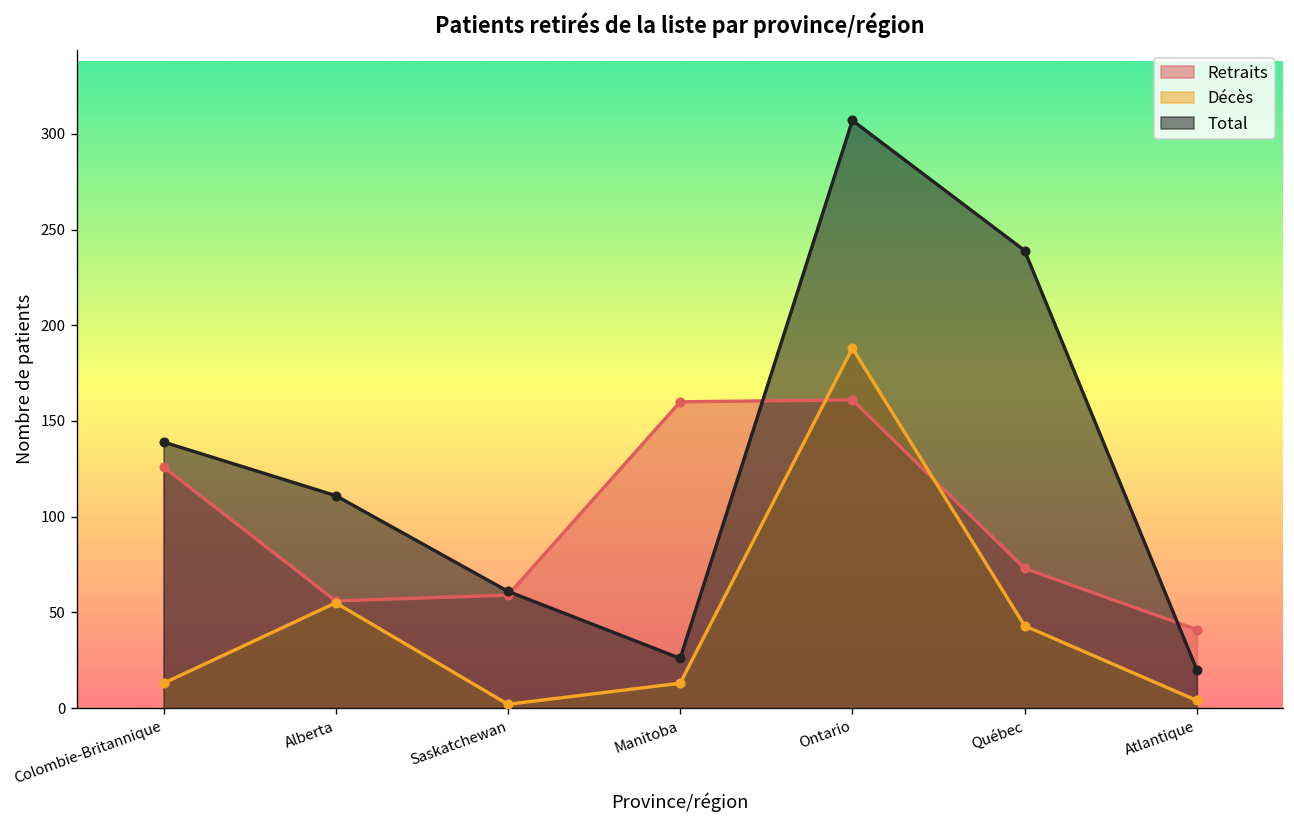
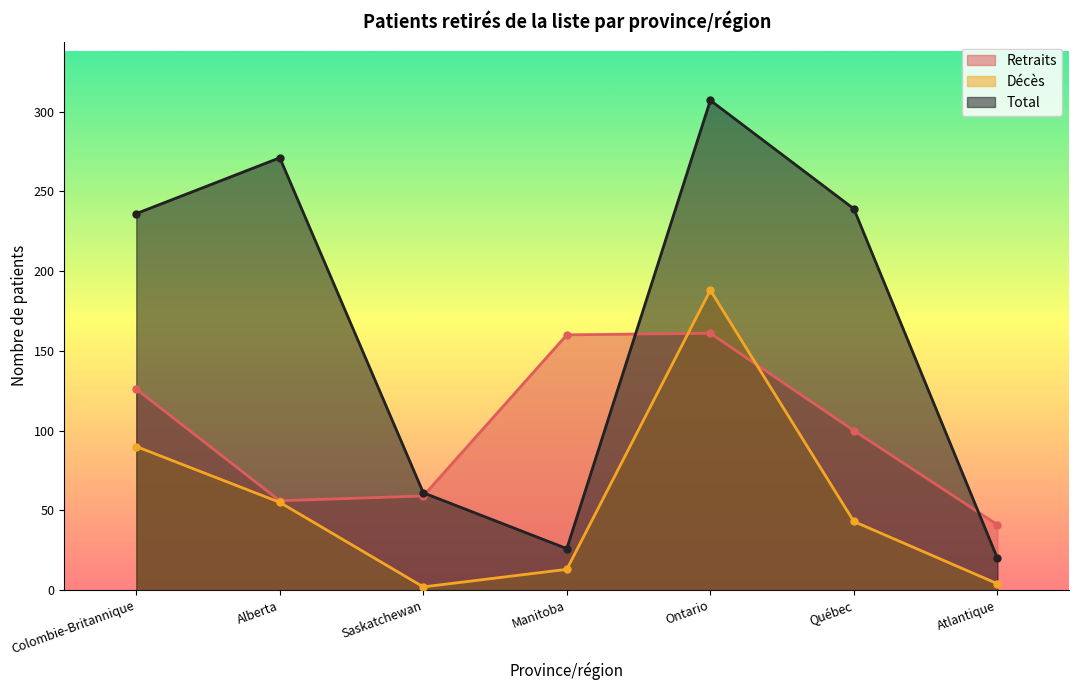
  {
    "Retraits": {
      "Colombie-Britannique": 126,
      "Saskatchewan": 59,
      "Manitoba": 160,
      "Ontario": 161,
-     "Québec": 73,
+     "Québec": 100,
      "Atlantique": 41
    },
    "Décès": {
-     "Colombie-Britannique": 13,
+     "Colombie-Britannique": 90,
      "Saskatchewan": 2,
      "Manitoba": 13,
      "Ontario": 188,
      "Québec": 43,
      "Atlantique": 4
    },
    "Total": {
-     "Colombie-Britannique": 139,
-     "Alberta": 111,
+     "Colombie-Britannique": 236,
+     "Alberta": 271,
      "Saskatchewan": 61,
      "Manitoba": 26,
      "Ontario": 307,
      "Québec": 239,
      "Atlantique": 20
    }
  }
